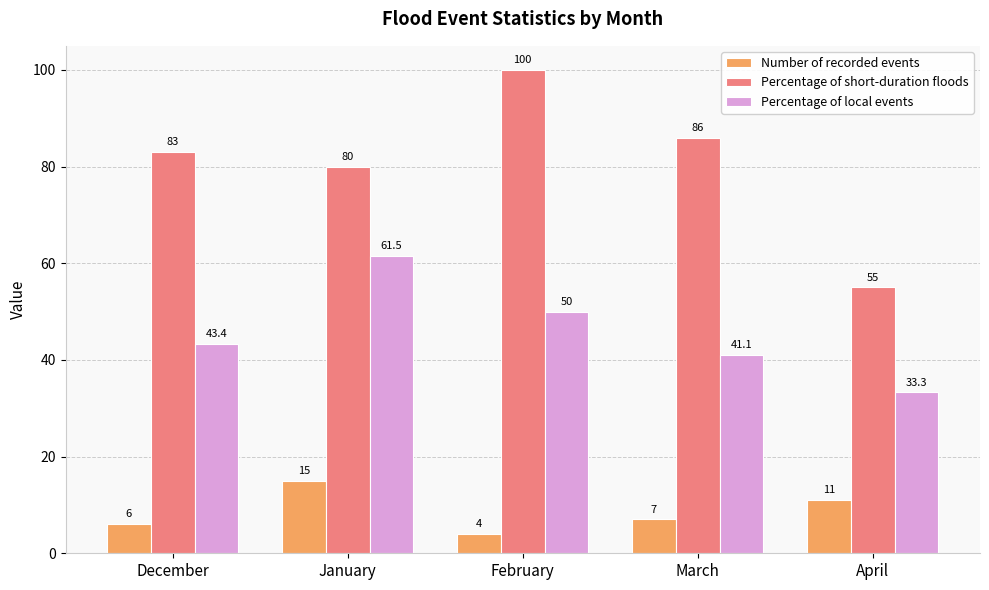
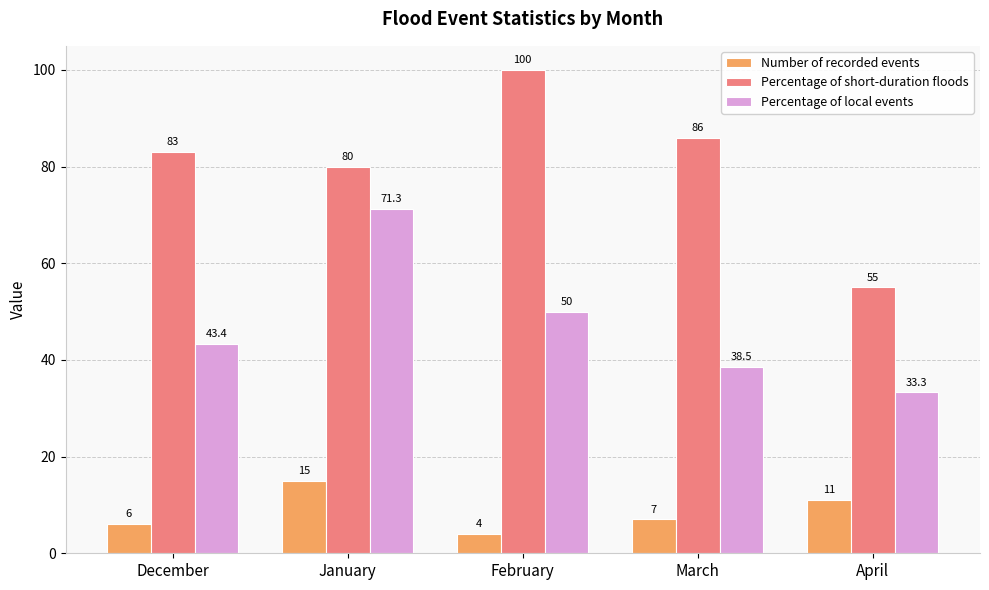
  {
    "Percentage of local events": {
      "December": 43.4,
-     "January": 61.5,
+     "January": 71.3,
      "February": 50,
-     "March": 41.1,
+     "March": 38.5,
      "April": 33.3
    }
  }
